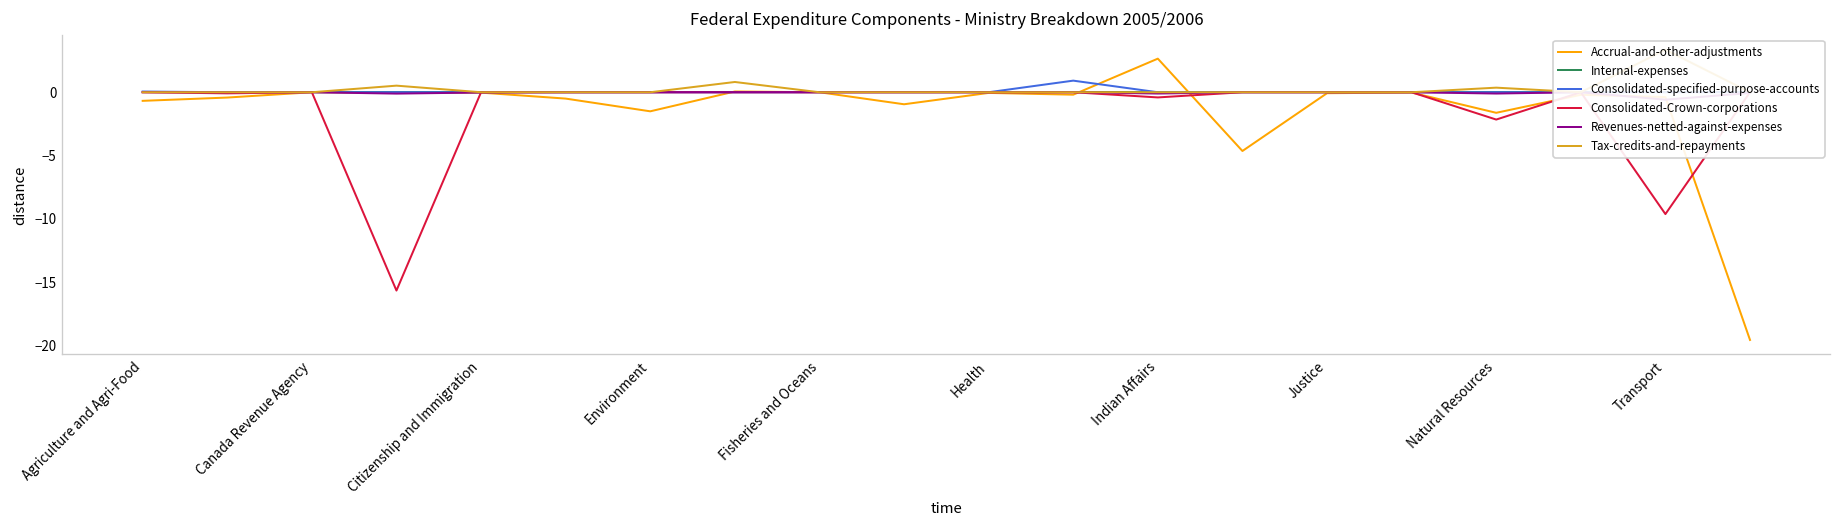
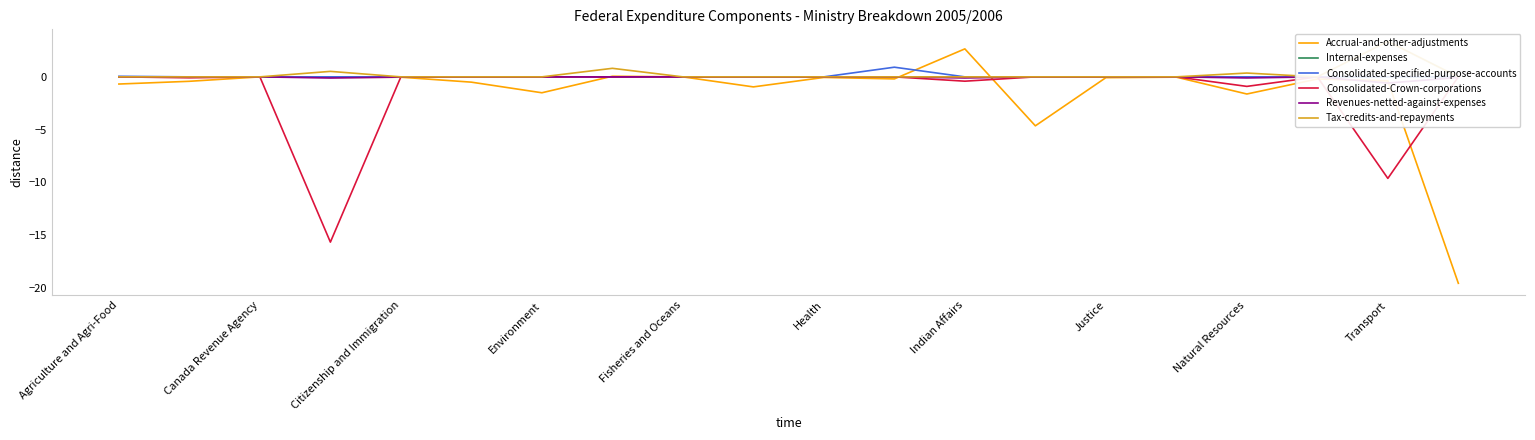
  {
    "Consolidated-Crown-corporations": {
      "Indian Affairs": -0.4,
-     "Natural Resources": -2.2,
+     "Natural Resources": -0.9,
      "Transport": -9.6
    }
  }
